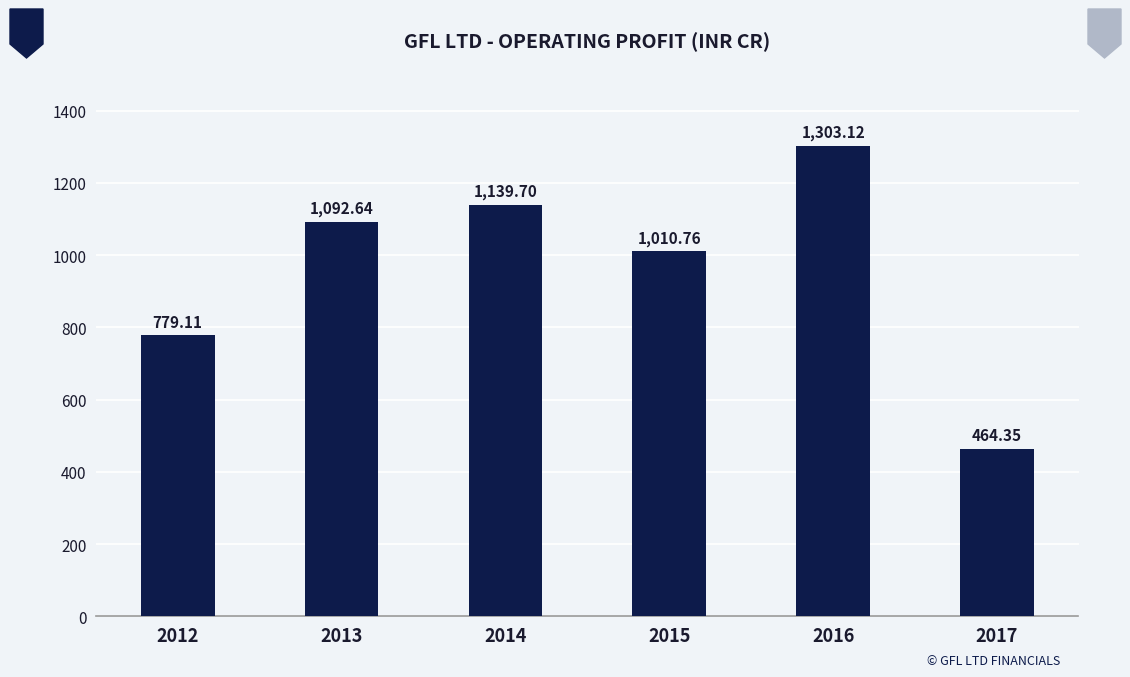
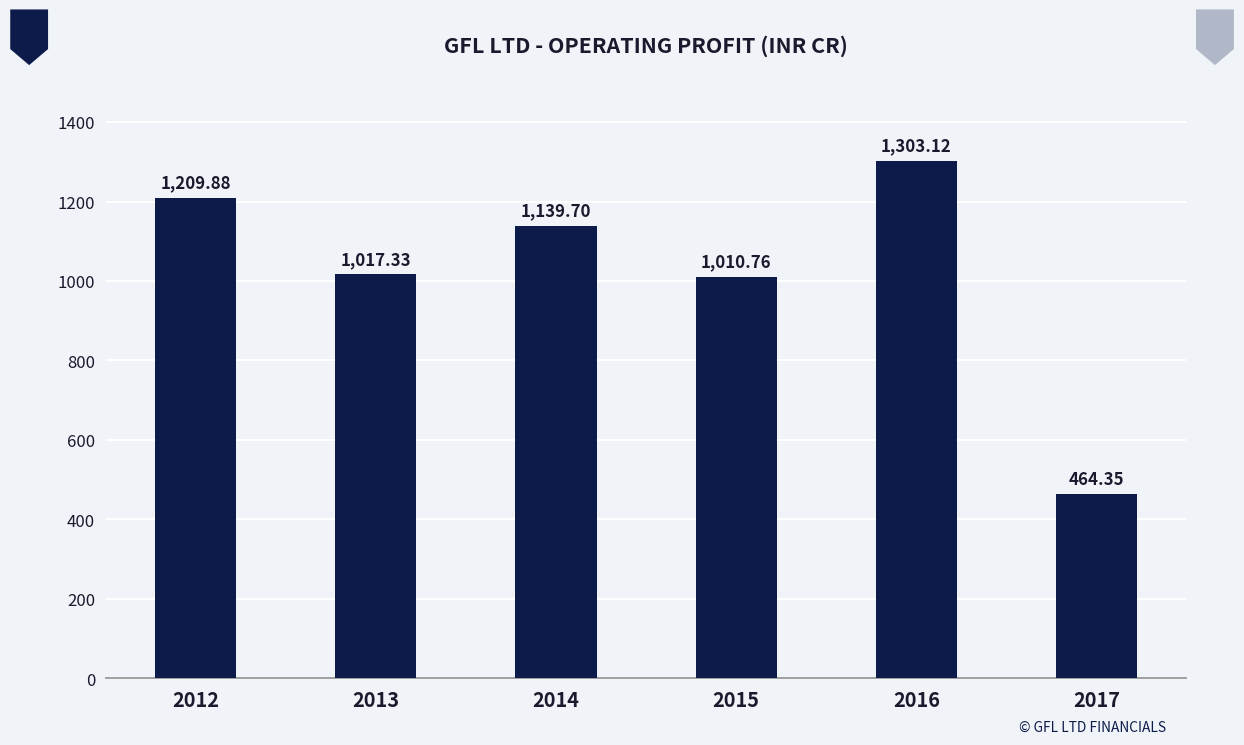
  {
-   "2012": "779.11",
-   "2013": "1,092.64",
+   "2012": "1,209.88",
+   "2013": "1,017.33",
    "2014": "1,139.70",
    "2015": "1,010.76",
    "2016": "1,303.12",
    "2017": "464.35"
  }
